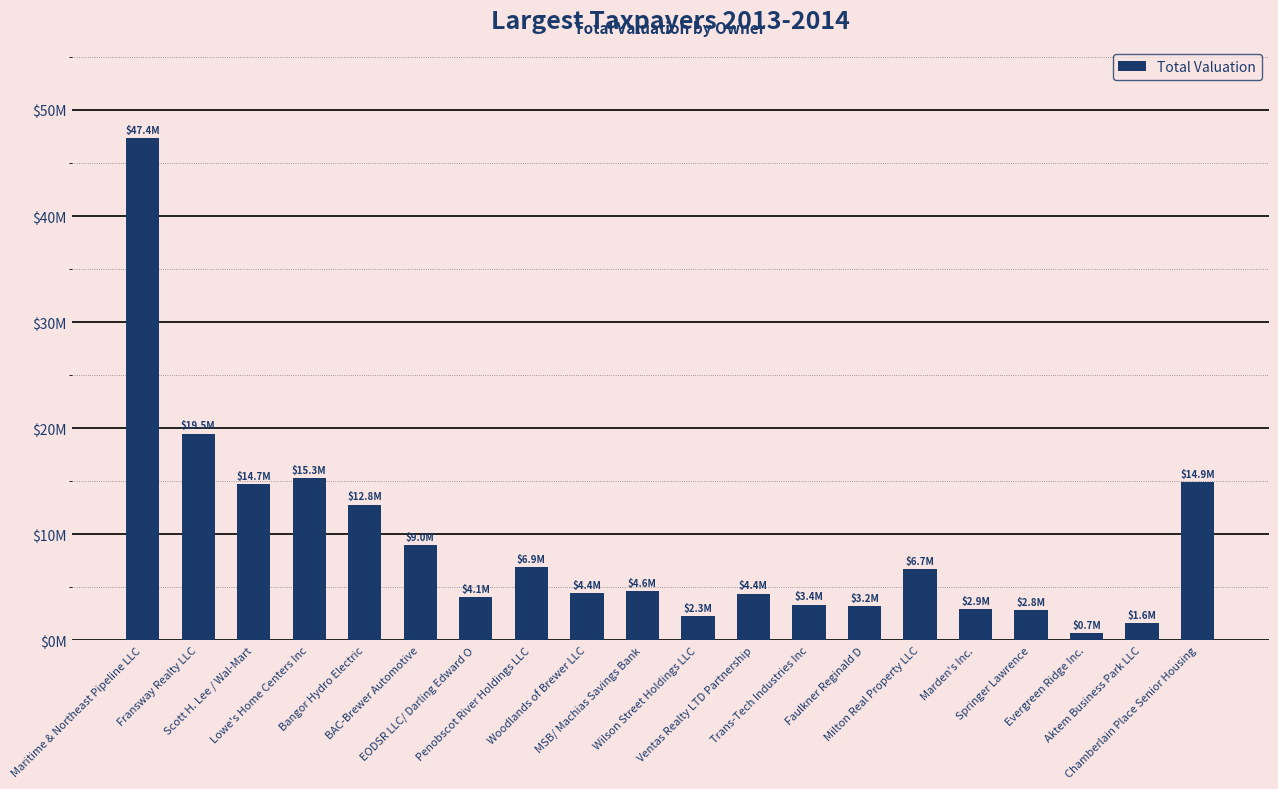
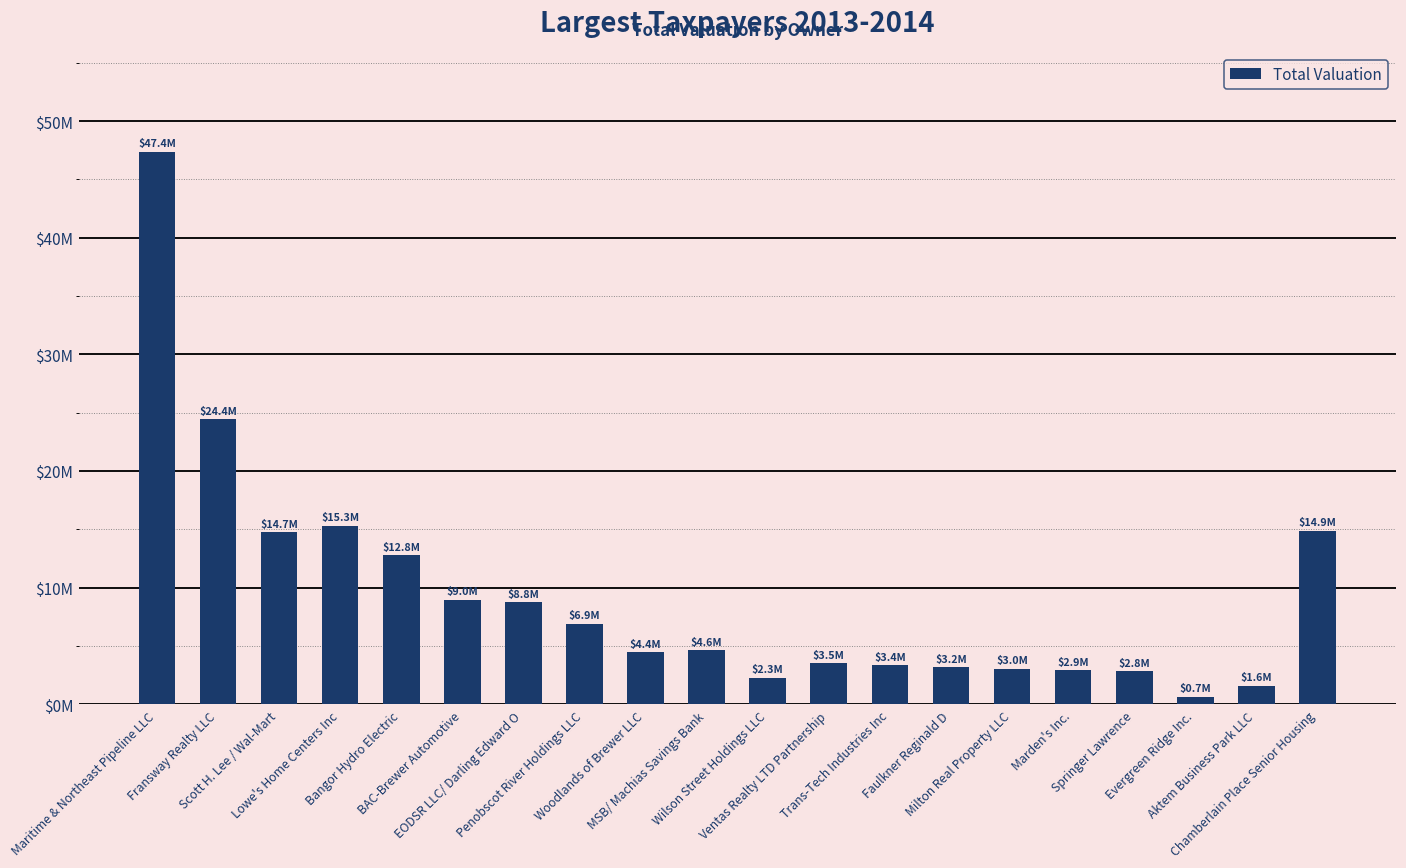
  {
    "Maritime & Northeast Pipeline LLC": "$47.4M",
-   "Fransway Realty LLC": "$19.5M",
+   "Fransway Realty LLC": "$24.4M",
    "Scott H. Lee / Wal-Mart": "$14.7M",
    "Lowe's Home Centers Inc": "$15.3M",
    "Bangor Hydro Electric": "$12.8M",
    "BAC-Brewer Automotive": "$9.0M",
-   "EODSR LLC/ Darling Edward O": "$4.1M",
+   "EODSR LLC/ Darling Edward O": "$8.8M",
    "Penobscot River Holdings LLC": "$6.9M",
    "Woodlands of Brewer LLC": "$4.4M",
    "MSB/ Machias Savings Bank": "$4.6M",
    "Wilson Street Holdings LLC": "$2.3M",
-   "Ventas Realty LTD Partnership": "$4.4M",
+   "Ventas Realty LTD Partnership": "$3.5M",
    "Trans-Tech Industries Inc": "$3.4M",
    "Faulkner Reginald D": "$3.2M",
-   "Milton Real Property LLC": "$6.7M",
+   "Milton Real Property LLC": "$3.0M",
    "Marden's Inc.": "$2.9M",
    "Springer Lawrence": "$2.8M",
    "Evergreen Ridge Inc.": "$0.7M",
    "Aktem Business Park LLC": "$1.6M",
    "Chamberlain Place Senior Housing": "$14.9M"
  }
